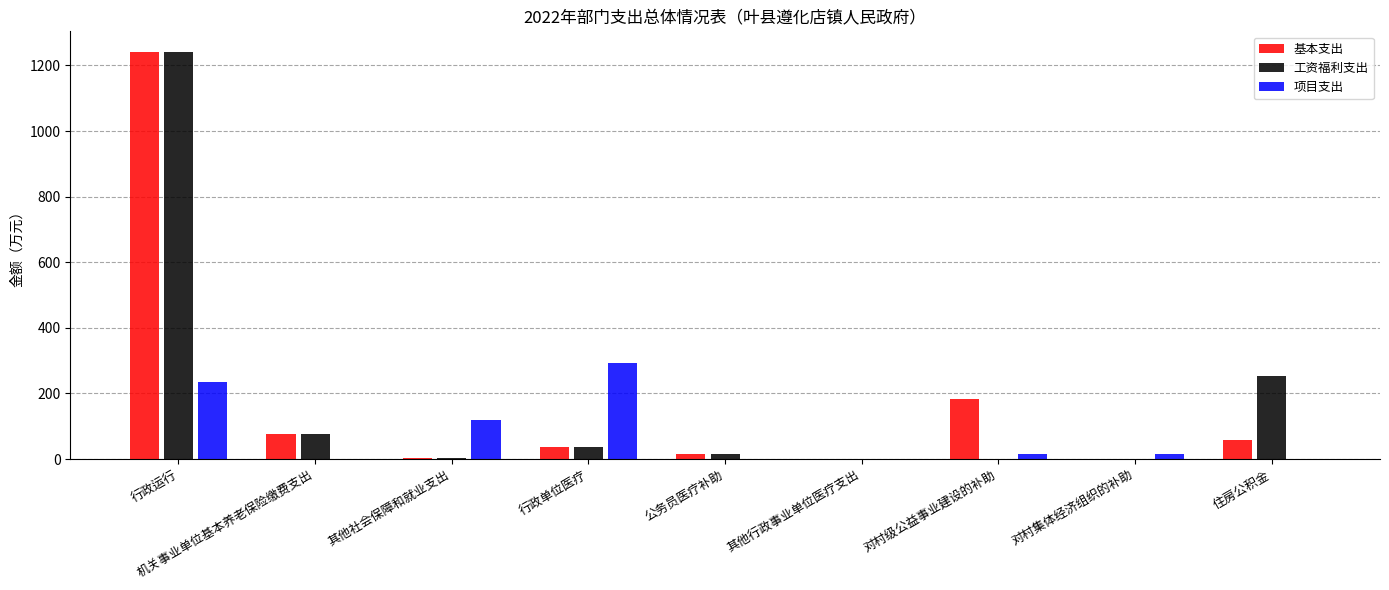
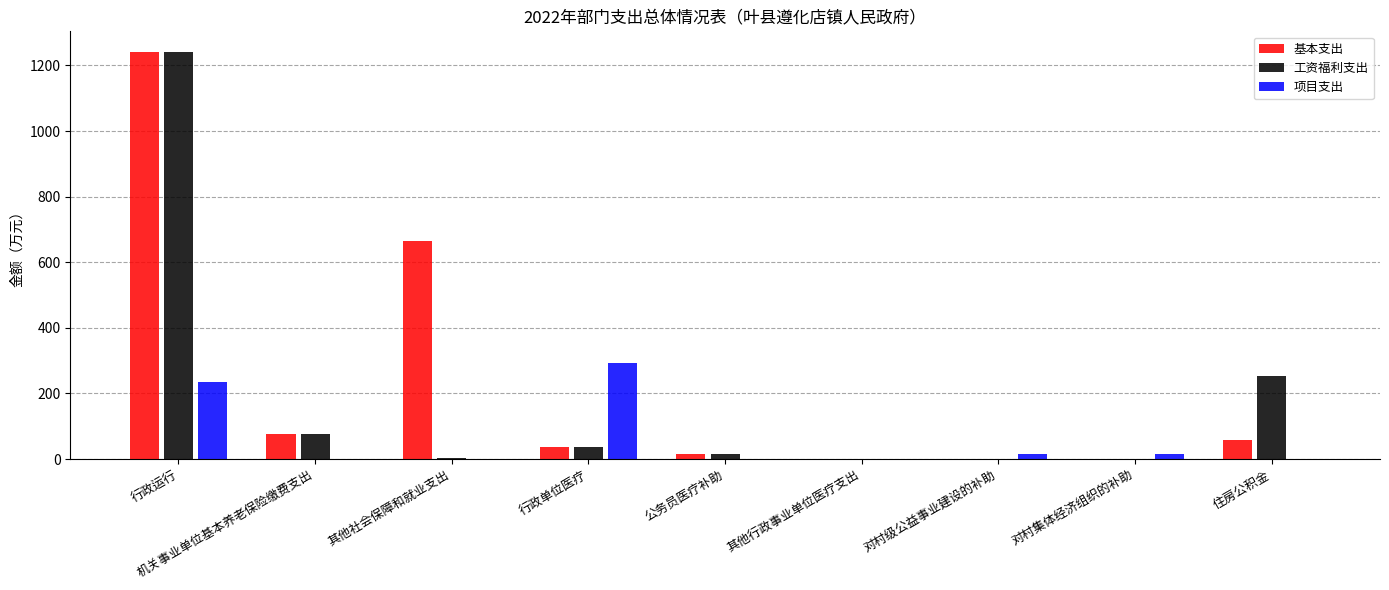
  {
    "基本支出": {
      "行政运行": 1240,
      "机关事业单位基本养老保险缴费支出": 80,
-     "其他社会保障和就业支出": 0,
+     "其他社会保障和就业支出": 660,
      "行政单位医疗": 40,
      "公务员医疗补助": 10,
-     "对村级公益事业建设的补助": 180,
+     "对村级公益事业建设的补助": 0,
      "对村集体经济组织的补助": 0,
      "住房公积金": 60
    },
    "工资福利支出": {
      "行政运行": 1240,
      "机关事业单位基本养老保险缴费支出": 80,
      "行政单位医疗": 40,
      "公务员医疗补助": 10,
      "对村级公益事业建设的补助": 0,
      "对村集体经济组织的补助": 0,
      "住房公积金": 250
    },
    "项目支出": {
      "行政运行": 230,
      "机关事业单位基本养老保险缴费支出": 0,
-     "其他社会保障和就业支出": 120,
+     "其他社会保障和就业支出": 0,
      "行政单位医疗": 290,
      "公务员医疗补助": 0,
      "其他行政事业单位医疗支出": 0,
      "对村级公益事业建设的补助": 20,
      "对村集体经济组织的补助": 20,
      "住房公积金": 0
    }
  }
